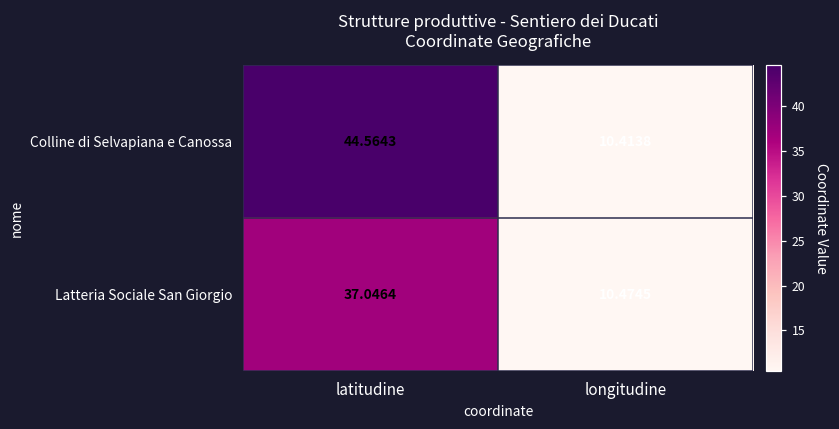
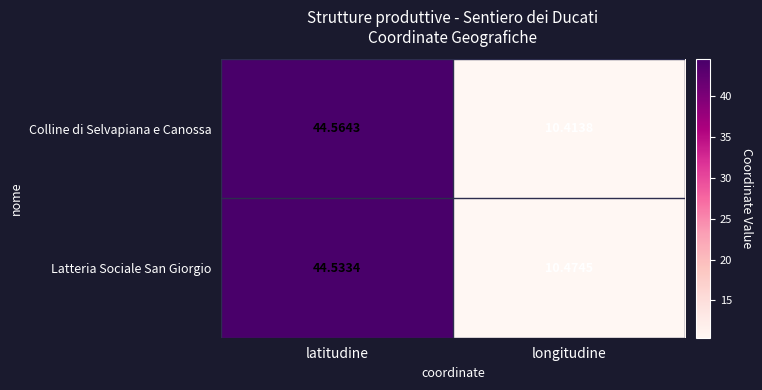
  {
    "Colline di Selvapiana e Canossa": {
      "latitudine": 44.5643
    },
    "Latteria Sociale San Giorgio": {
-     "latitudine": 37.0464
+     "latitudine": 44.5334
    }
  }
